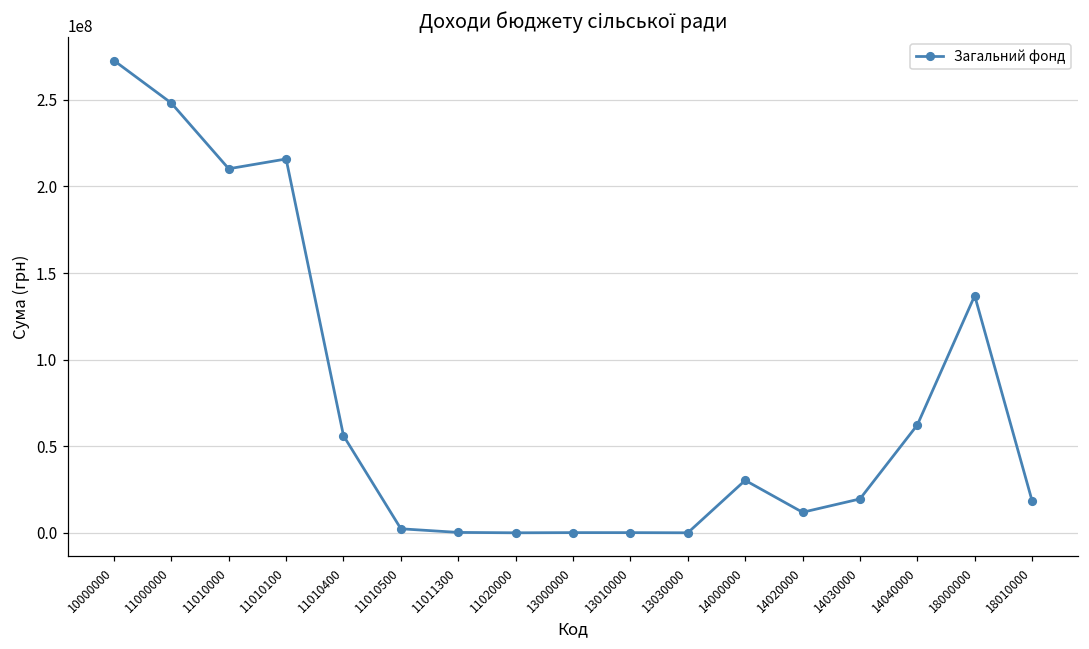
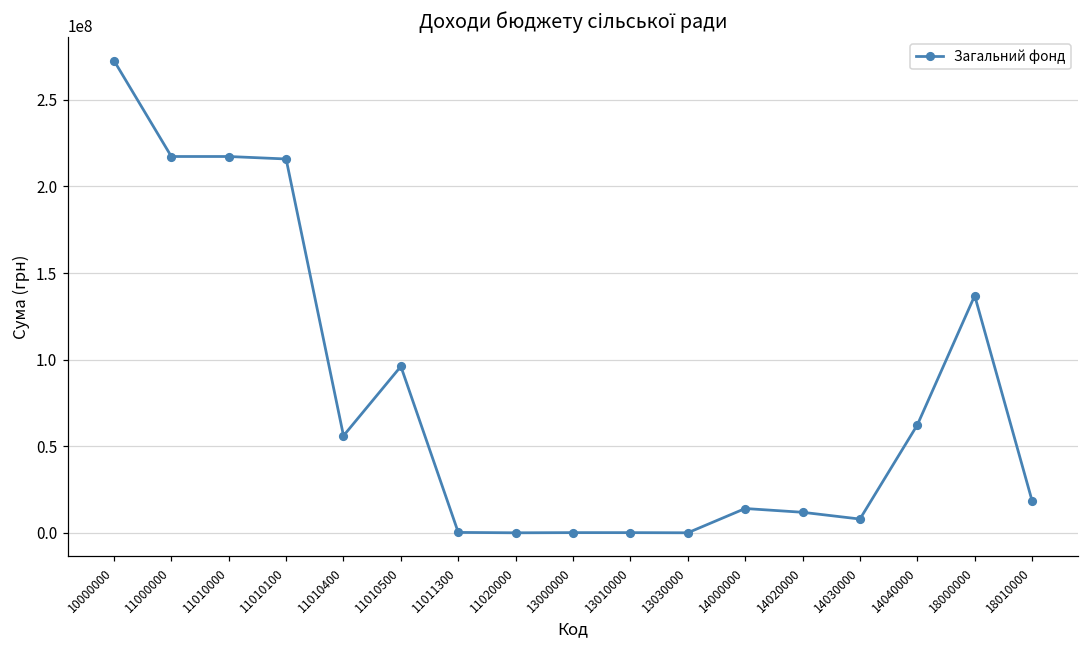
  {
    "10000000": 273000000,
-   "11000000": 248000000,
-   "11010000": 210000000,
+   "11000000": 217000000,
+   "11010000": 217000000,
    "11010100": 216000000,
    "11010400": 56000000,
-   "11010500": 2000000,
+   "11010500": 96000000,
    "11011300": 0,
    "11020000": 0,
    "13000000": 0,
    "13010000": 0,
    "13030000": 0,
-   "14000000": 30000000,
+   "14000000": 14000000,
    "14020000": 12000000,
-   "14030000": 20000000,
+   "14030000": 8000000,
    "14040000": 62000000,
    "18000000": 137000000,
    "18010000": 18000000
  }
